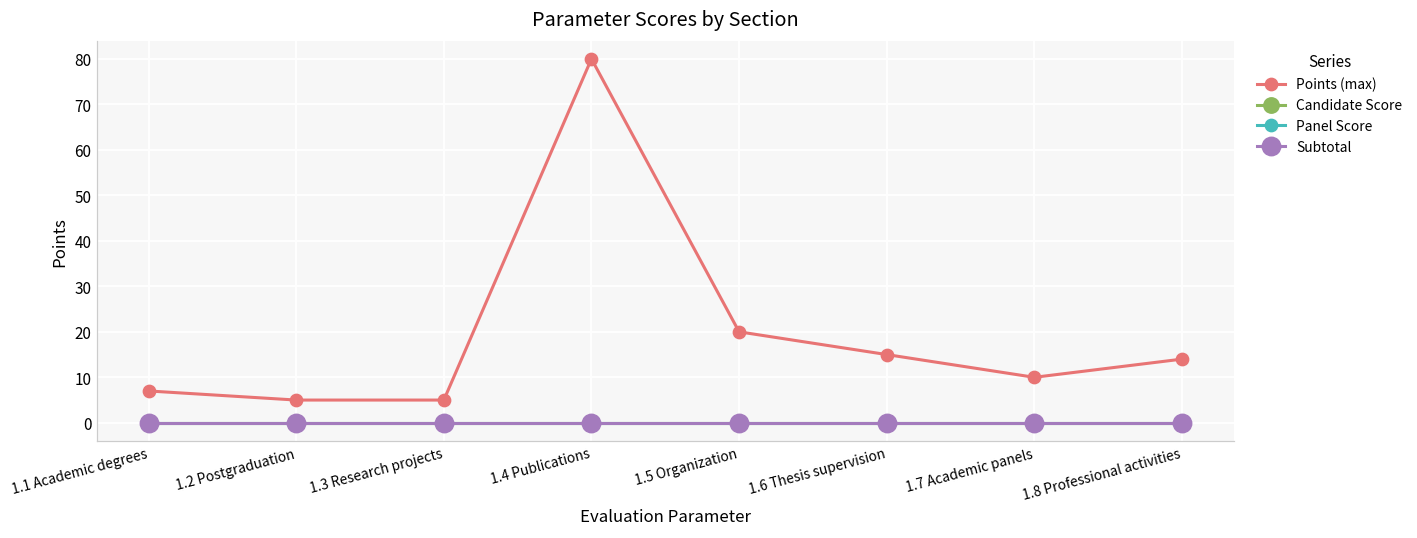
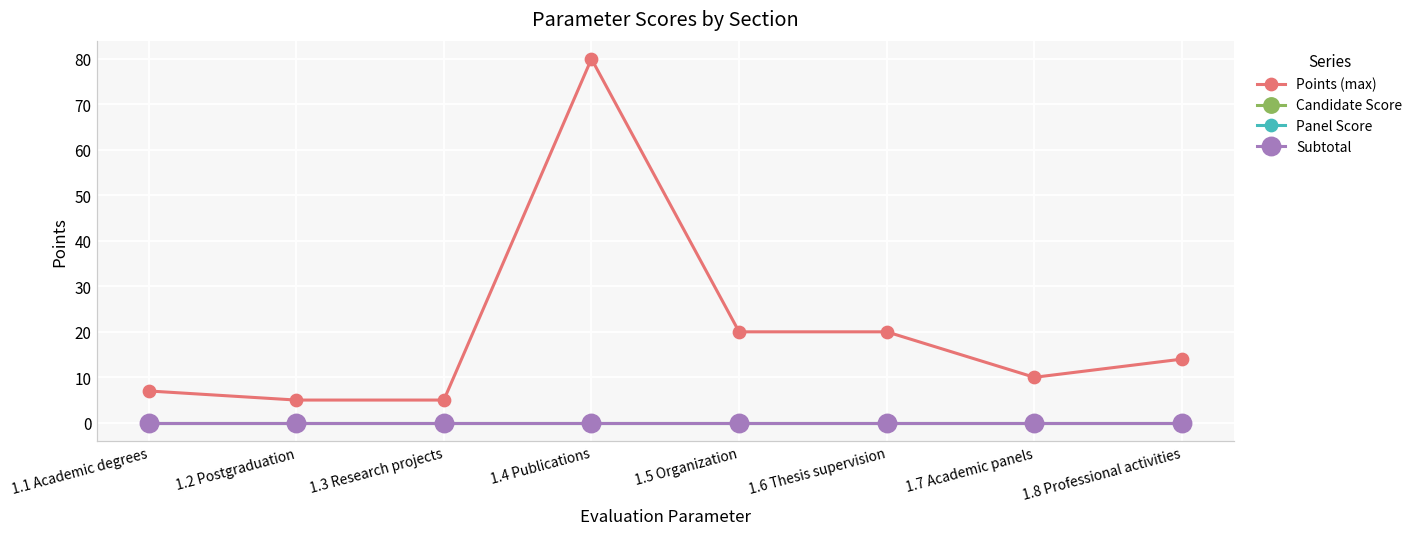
  {
    "Points (max)": {
      "1.1 Academic degrees": 7,
      "1.2 Postgraduation": 5,
      "1.3 Research projects": 5,
      "1.4 Publications": 80,
      "1.5 Organization": 20,
-     "1.6 Thesis supervision": 15,
+     "1.6 Thesis supervision": 20,
      "1.7 Academic panels": 10,
      "1.8 Professional activities": 14
    },
    "Subtotal": {
      "1.1 Academic degrees": 0,
      "1.2 Postgraduation": 0,
      "1.3 Research projects": 0,
      "1.4 Publications": 0,
      "1.5 Organization": 0,
      "1.6 Thesis supervision": 0,
      "1.7 Academic panels": 0,
      "1.8 Professional activities": 0
    }
  }
